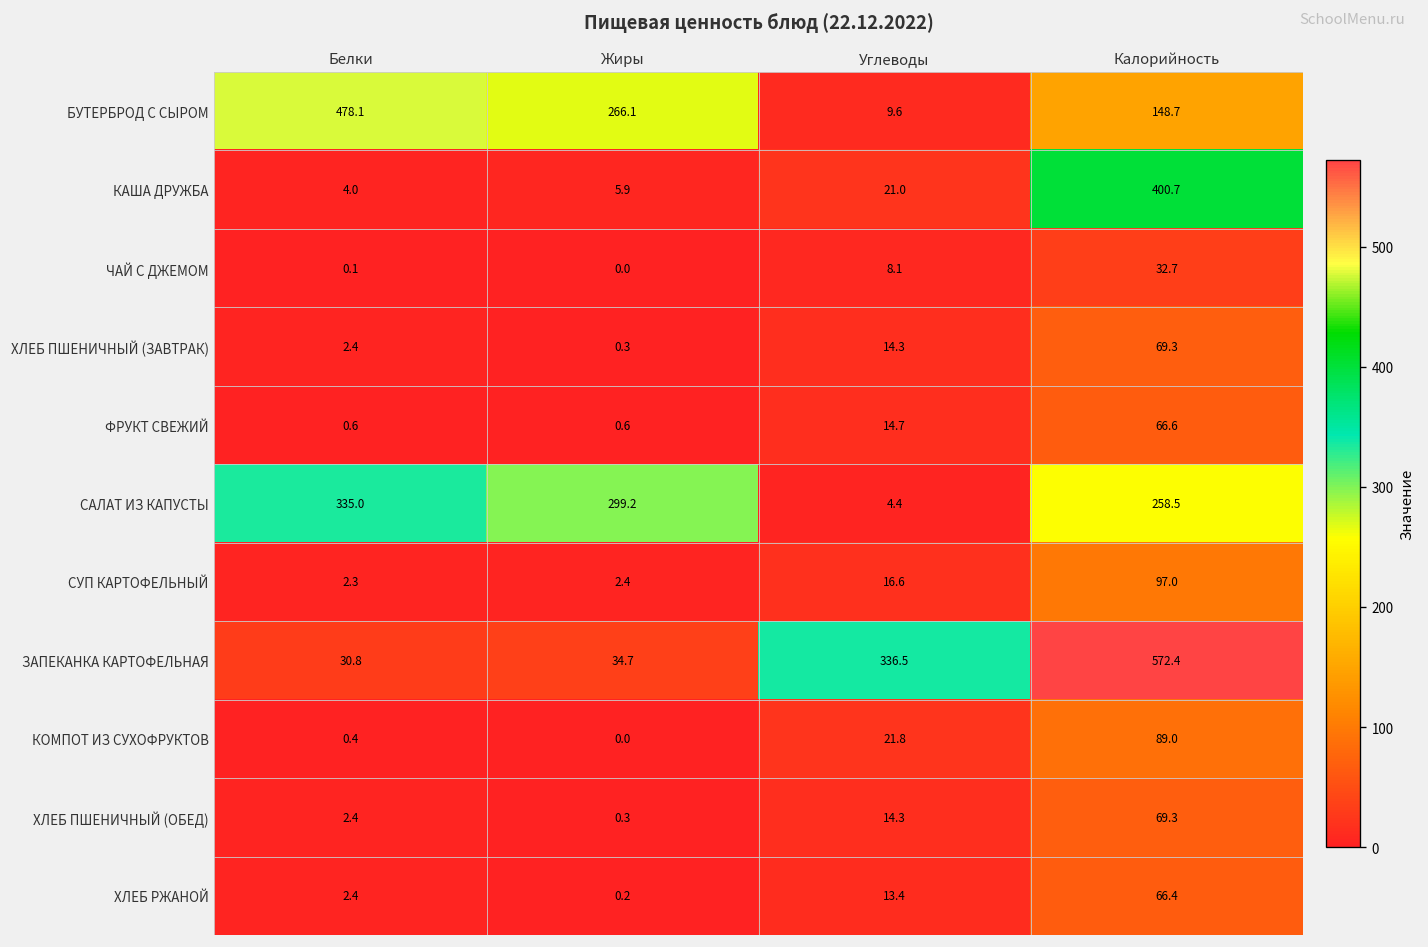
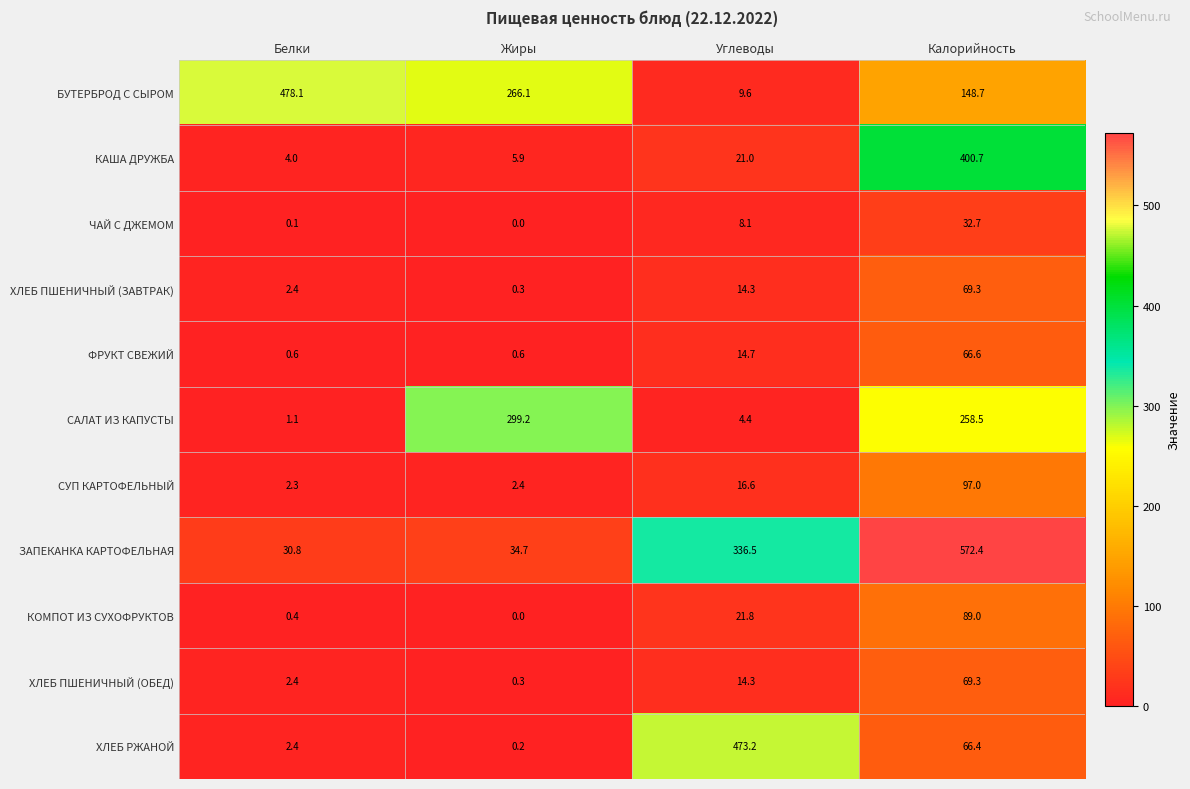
  {
    "БУТЕРБРОД С СЫРОМ": {
      "Белки": 478.1,
      "Жиры": 266.1,
      "Углеводы": 9.6,
      "Калорийность": 148.7
    },
    "КАША ДРУЖБА": {
      "Белки": 4.0,
      "Жиры": 5.9,
      "Углеводы": 21.0,
      "Калорийность": 400.7
    },
    "ЧАЙ С ДЖЕМОМ": {
      "Белки": 0.1,
      "Жиры": 0.0,
      "Углеводы": 8.1,
      "Калорийность": 32.7
    },
    "ХЛЕБ ПШЕНИЧНЫЙ (ЗАВТРАК)": {
      "Белки": 2.4,
      "Жиры": 0.3,
      "Углеводы": 14.3,
      "Калорийность": 69.3
    },
    "ФРУКТ СВЕЖИЙ": {
      "Белки": 0.6,
      "Жиры": 0.6,
      "Углеводы": 14.7,
      "Калорийность": 66.6
    },
    "САЛАТ ИЗ КАПУСТЫ": {
-     "Белки": 335.0,
+     "Белки": 1.1,
      "Жиры": 299.2,
      "Углеводы": 4.4,
      "Калорийность": 258.5
    },
    "СУП КАРТОФЕЛЬНЫЙ": {
      "Белки": 2.3,
      "Жиры": 2.4,
      "Углеводы": 16.6,
      "Калорийность": 97.0
    },
    "ЗАПЕКАНКА КАРТОФЕЛЬНАЯ": {
      "Белки": 30.8,
      "Жиры": 34.7,
      "Углеводы": 336.5,
      "Калорийность": 572.4
    },
    "КОМПОТ ИЗ СУХОФРУКТОВ": {
      "Белки": 0.4,
      "Жиры": 0.0,
      "Углеводы": 21.8,
      "Калорийность": 89.0
    },
    "ХЛЕБ ПШЕНИЧНЫЙ (ОБЕД)": {
      "Белки": 2.4,
      "Жиры": 0.3,
      "Углеводы": 14.3,
      "Калорийность": 69.3
    },
    "ХЛЕБ РЖАНОЙ": {
      "Белки": 2.4,
      "Жиры": 0.2,
-     "Углеводы": 13.4,
+     "Углеводы": 473.2,
      "Калорийность": 66.4
    }
  }
